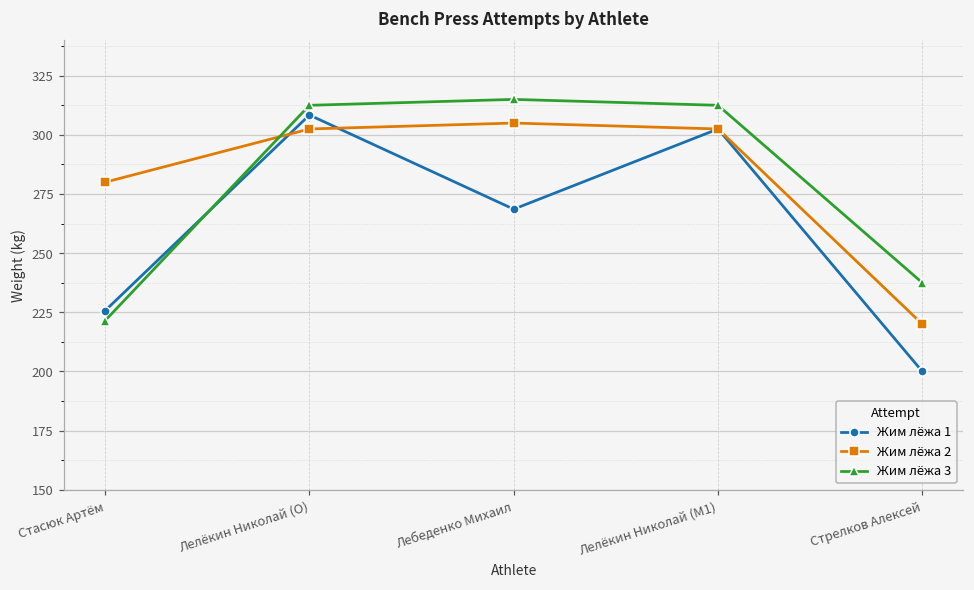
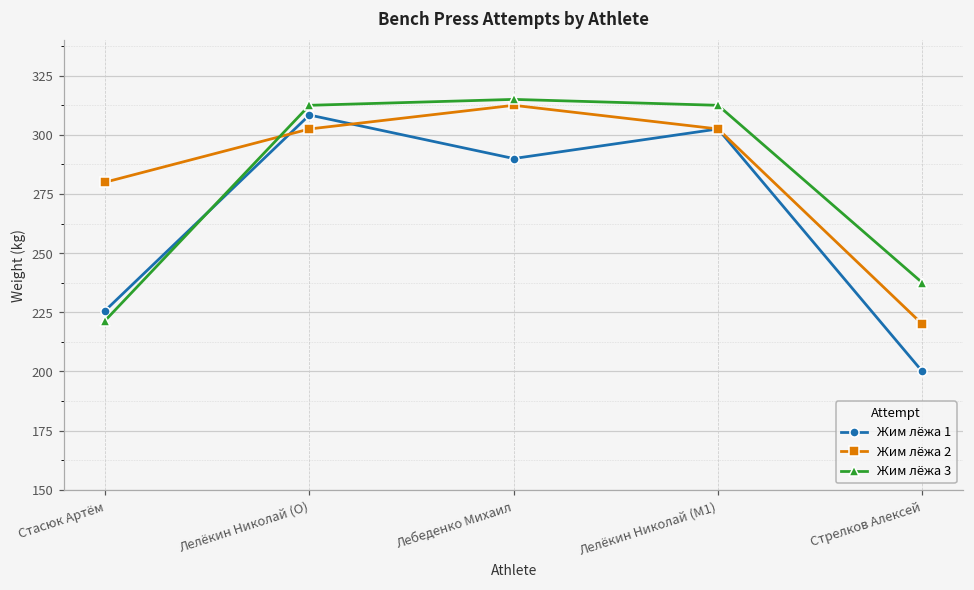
  {
    "Жим лёжа 1": {
      "Стасюк Артём": 226,
      "Лелёкин Николай (O)": 308,
-     "Лебеденко Михаил": 269,
+     "Лебеденко Михаил": 290,
      "Стрелков Алексей": 200
    },
    "Жим лёжа 2": {
      "Стасюк Артём": 280,
      "Лелёкин Николай (O)": 303,
-     "Лебеденко Михаил": 305,
+     "Лебеденко Михаил": 313,
      "Стрелков Алексей": 220
    },
    "Жим лёжа 3": {
      "Стасюк Артём": 222,
      "Лелёкин Николай (O)": 313,
      "Лебеденко Михаил": 315,
      "Лелёкин Николай (M1)": 313,
      "Стрелков Алексей": 238
    }
  }
